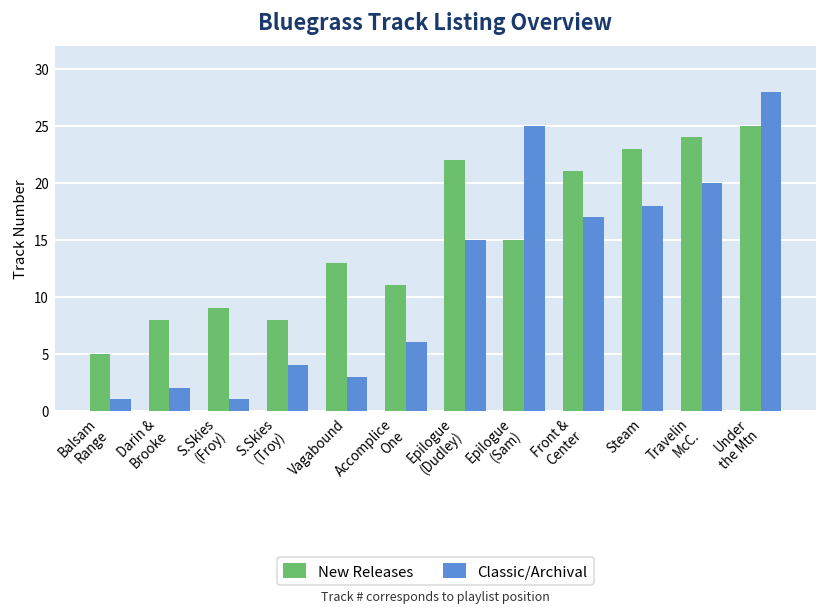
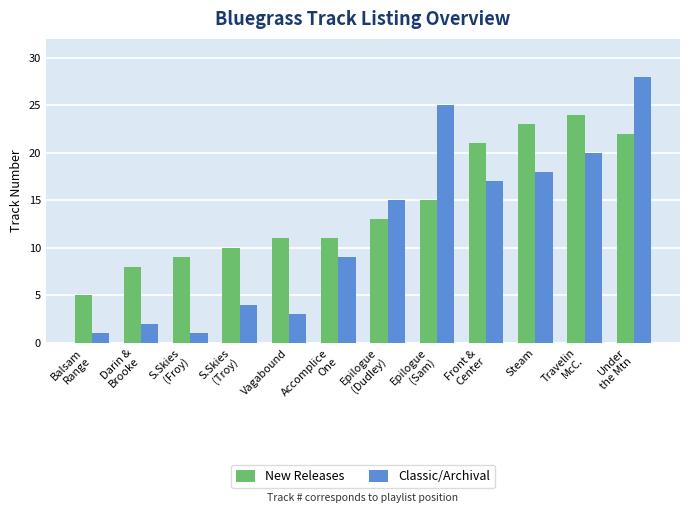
  {
    "New Releases": {
      "Balsam Range": 5,
      "Darin & Brooke": 8,
      "S.Skies (Froy)": 9,
-     "S.Skies (Troy)": 8,
-     "Vagabound": 13,
+     "S.Skies (Troy)": 10,
+     "Vagabound": 11,
      "Accomplice One": 11,
-     "Epilogue (Dudley)": 22,
+     "Epilogue (Dudley)": 13,
      "Epilogue (Sam)": 15,
      "Front & Center": 21,
      "Steam": 23,
      "Travelin McC.": 24,
-     "Under the Mtn": 25
+     "Under the Mtn": 22
    },
    "Classic/Archival": {
      "Balsam Range": 1,
      "Darin & Brooke": 2,
      "S.Skies (Froy)": 1,
      "S.Skies (Troy)": 4,
      "Vagabound": 3,
-     "Accomplice One": 6,
+     "Accomplice One": 9,
      "Epilogue (Dudley)": 15,
      "Epilogue (Sam)": 25,
      "Front & Center": 17,
      "Steam": 18,
      "Travelin McC.": 20,
      "Under the Mtn": 28
    }
  }
